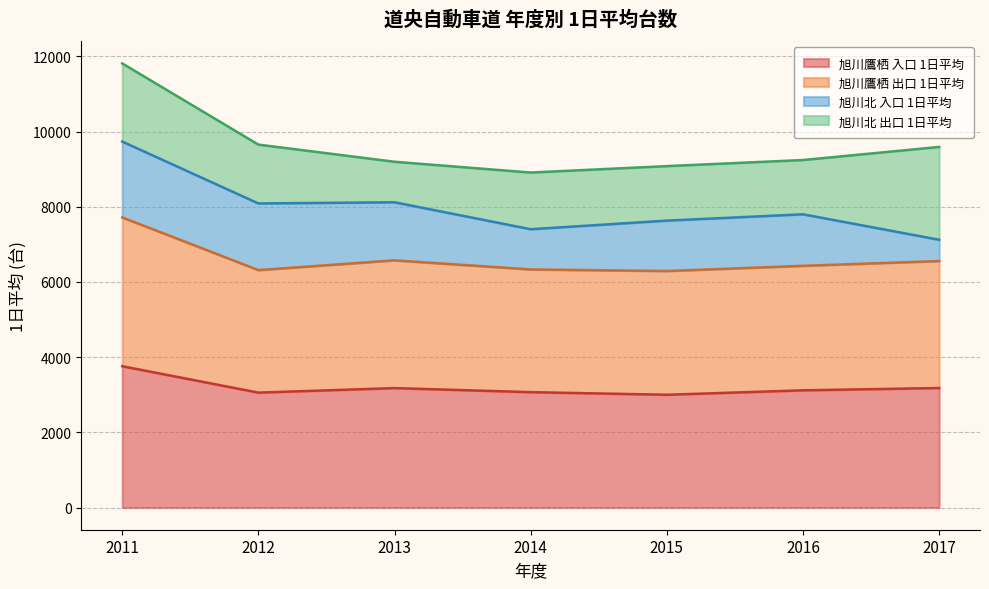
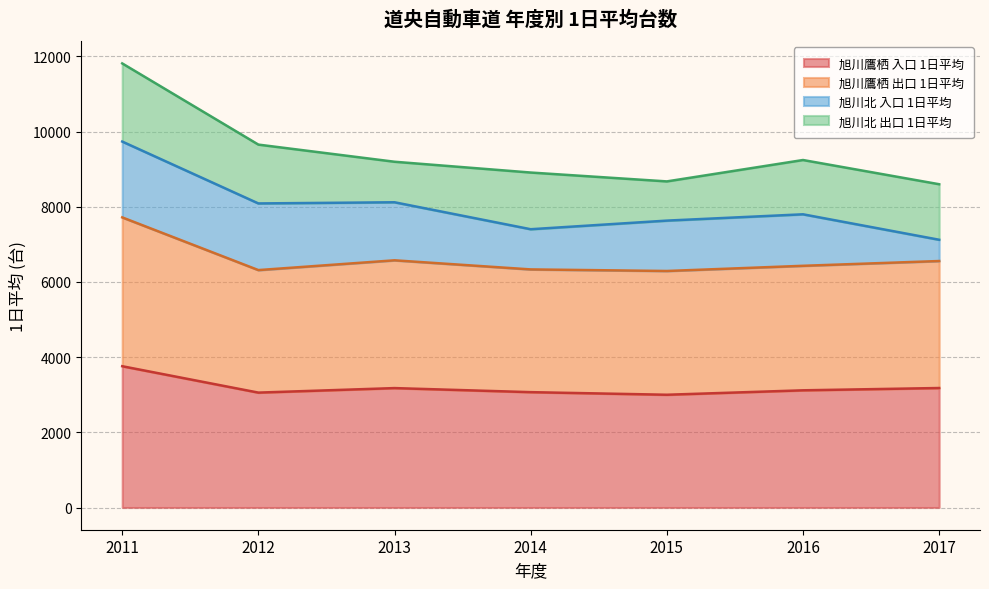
  {
    "旭川北 入口 1日平均": {
      "2011": 2000,
      "2012": 1800,
      "2013": 1500,
      "2014": 1100,
      "2015": 1300,
      "2016": 1400,
      "2017": 600
    },
    "旭川北 出口 1日平均": {
      "2011": 2100,
      "2012": 1600,
      "2013": 1100,
      "2014": 1500,
-     "2015": 1500,
+     "2015": 1000,
      "2016": 1400,
-     "2017": 2500
+     "2017": 1500
    }
  }
